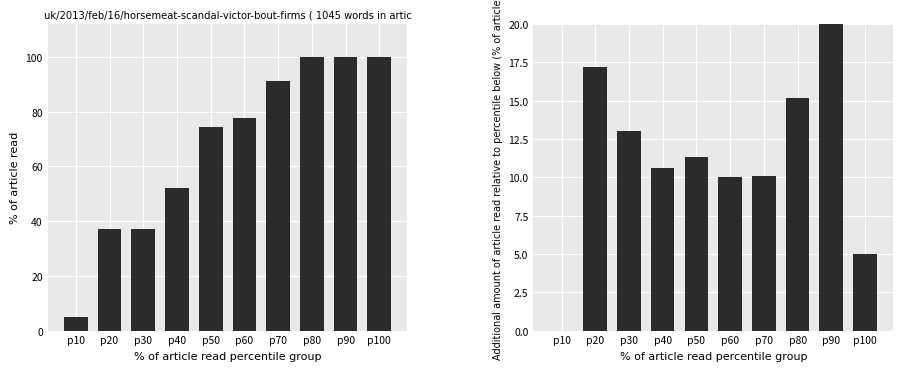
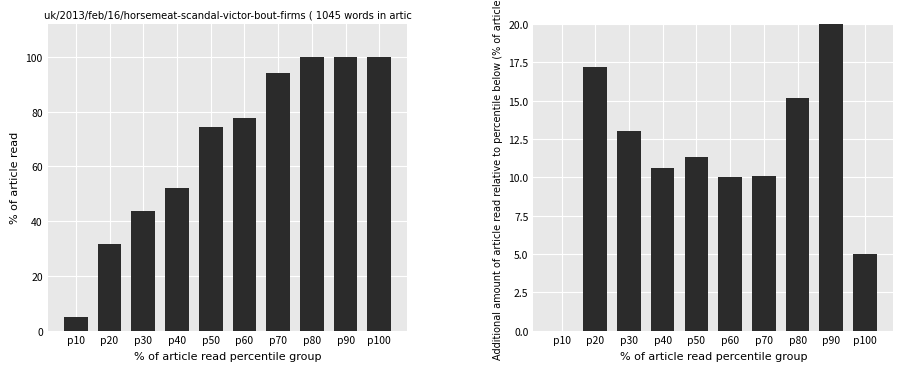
  {
    "uk/2013/feb/16/horsemeat-scandal-victor-bout-firms ( 1045 words in artic": {
      "p10": 5,
-     "p20": 37,
-     "p30": 37,
+     "p20": 32,
+     "p30": 44,
      "p40": 52,
      "p50": 74,
      "p60": 78,
-     "p70": 91,
+     "p70": 94,
      "p80": 100,
      "p90": 100,
      "p100": 100
    }
  }
